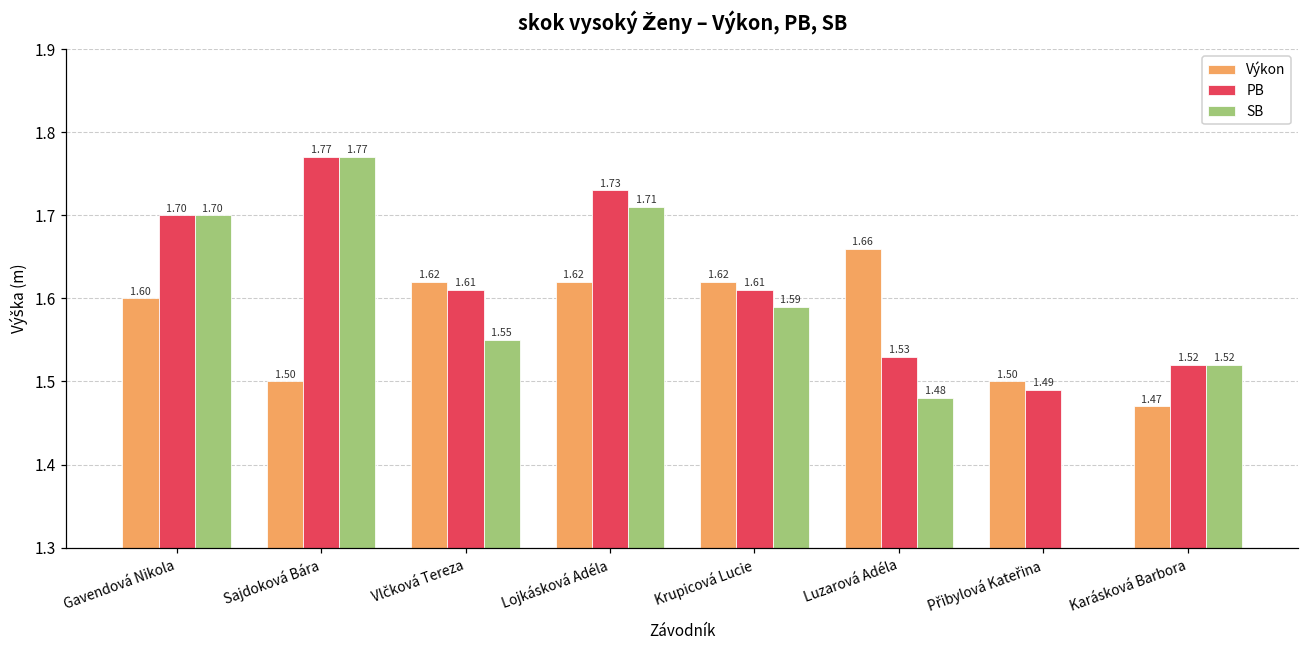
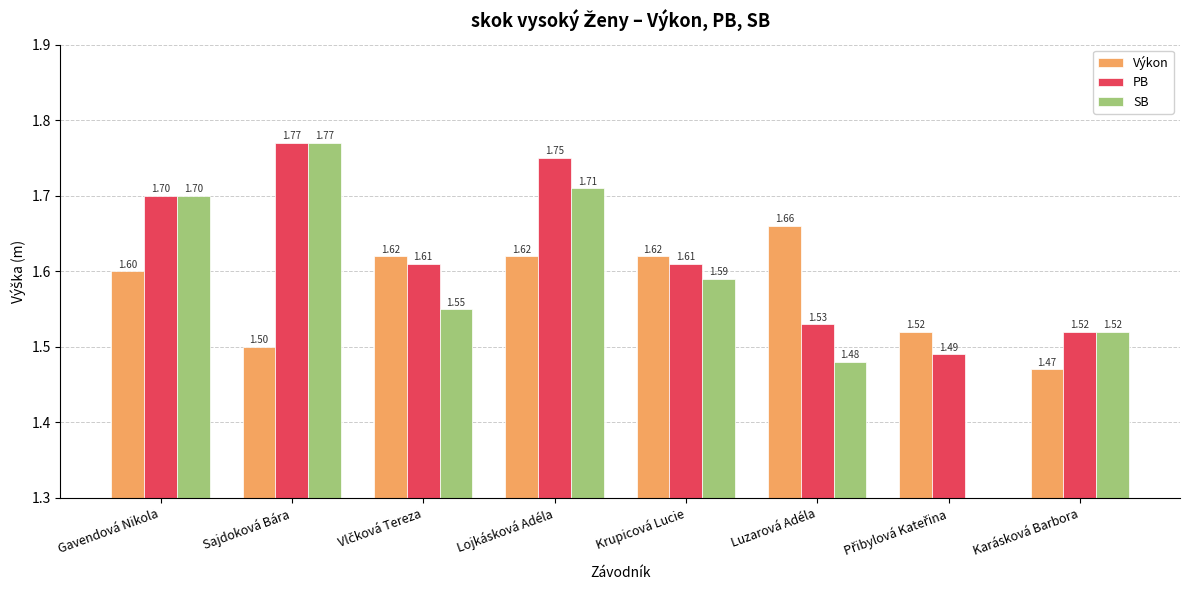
  {
    "Výkon": {
      "Gavendová Nikola": 1.60,
      "Sajdoková Bára": 1.50,
      "Vlčková Tereza": 1.62,
      "Lojkásková Adéla": 1.62,
      "Krupicová Lucie": 1.62,
      "Luzarová Adéla": 1.66,
-     "Přibylová Kateřina": 1.50,
+     "Přibylová Kateřina": 1.52,
      "Karásková Barbora": 1.47
    },
    "PB": {
      "Gavendová Nikola": 1.70,
      "Sajdoková Bára": 1.77,
      "Vlčková Tereza": 1.61,
-     "Lojkásková Adéla": 1.73,
+     "Lojkásková Adéla": 1.75,
      "Krupicová Lucie": 1.61,
      "Luzarová Adéla": 1.53,
      "Přibylová Kateřina": 1.49,
      "Karásková Barbora": 1.52
    },
    "SB": {
      "Gavendová Nikola": 1.70,
      "Sajdoková Bára": 1.77,
      "Vlčková Tereza": 1.55,
      "Lojkásková Adéla": 1.71,
      "Krupicová Lucie": 1.59,
      "Luzarová Adéla": 1.48,
      "Karásková Barbora": 1.52
    }
  }
